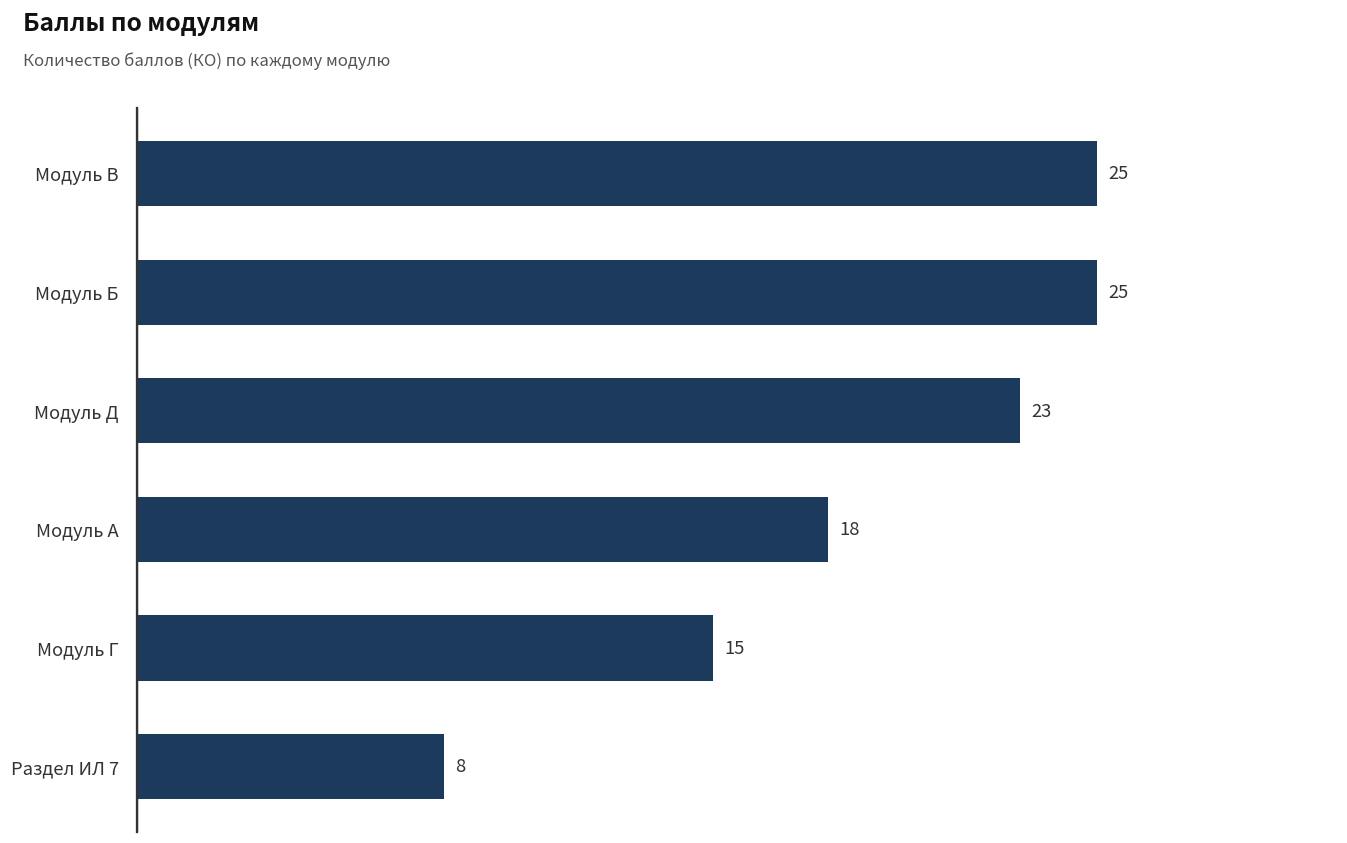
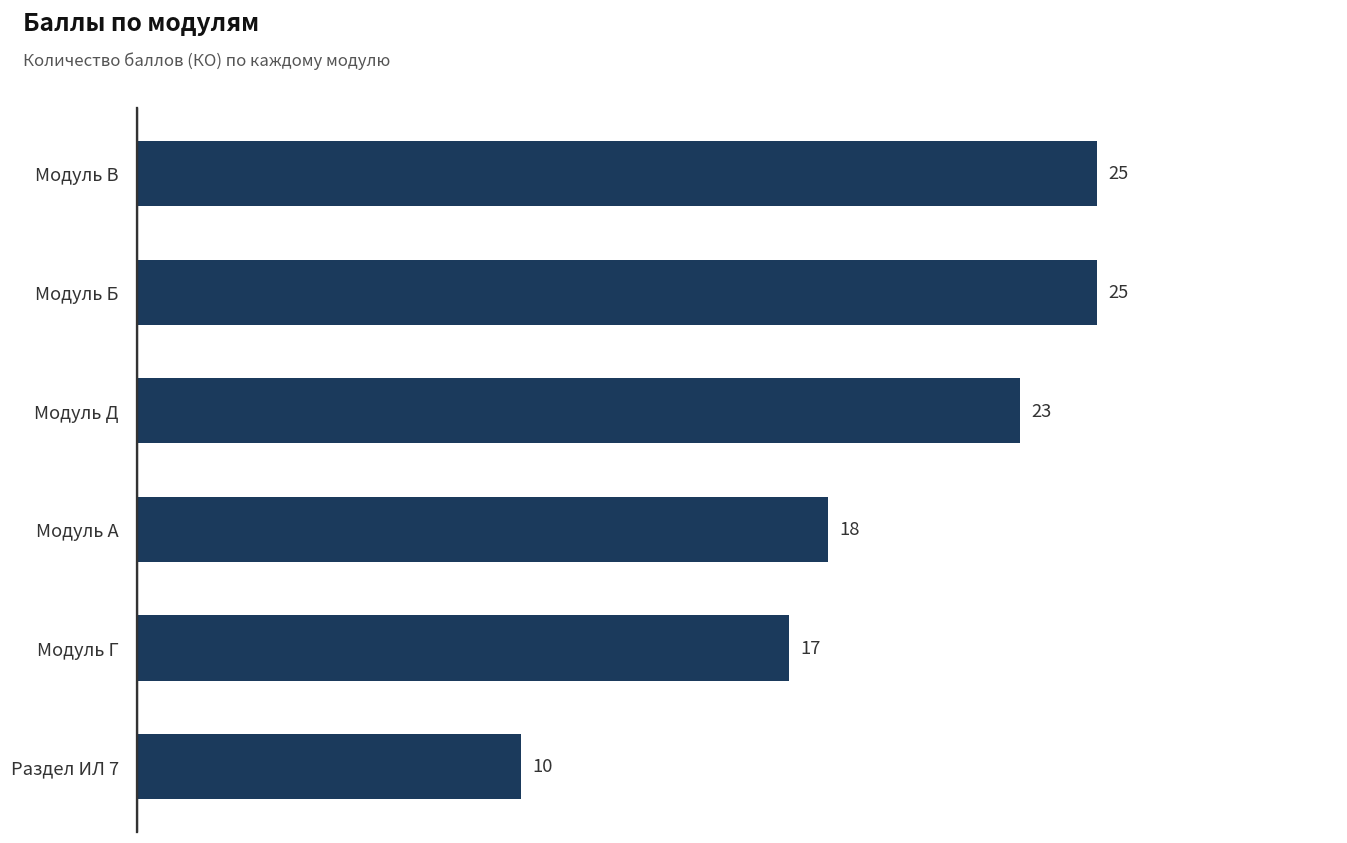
  {
    "Модуль В": 25,
    "Модуль Б": 25,
    "Модуль Д": 23,
    "Модуль А": 18,
-   "Модуль Г": 15,
-   "Раздел ИЛ 7": 8
+   "Модуль Г": 17,
+   "Раздел ИЛ 7": 10
  }
